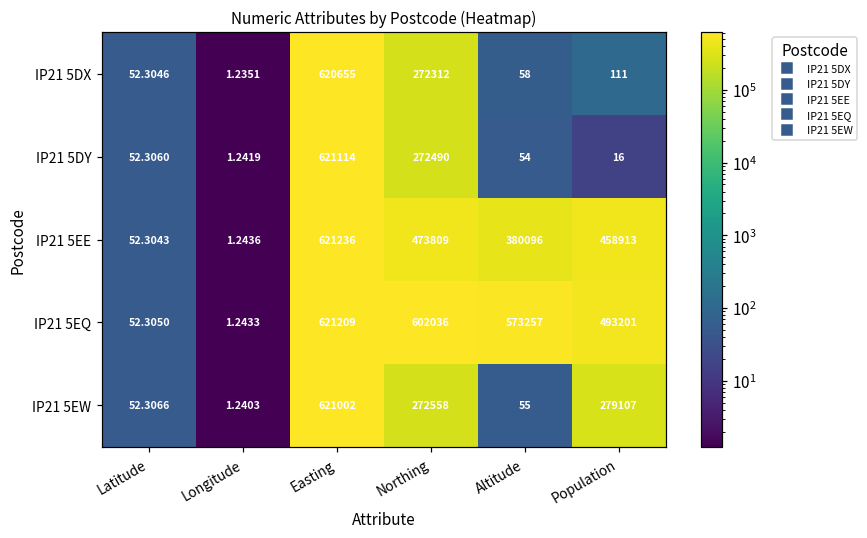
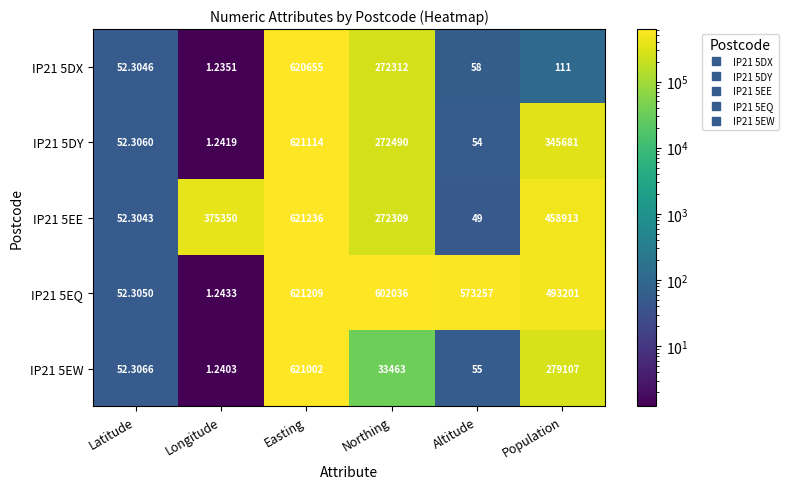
  {
    "IP21 5DX": {
      "Latitude": 52.3046,
      "Longitude": 1.2351,
      "Easting": 620655,
      "Northing": 272312,
      "Altitude": 58,
      "Population": 111
    },
    "IP21 5DY": {
      "Latitude": 52.3060,
      "Longitude": 1.2419,
      "Easting": 621114,
      "Northing": 272490,
      "Altitude": 54,
-     "Population": 16
+     "Population": 345681
    },
    "IP21 5EE": {
      "Latitude": 52.3043,
-     "Longitude": 1.2436,
+     "Longitude": 375350,
      "Easting": 621236,
-     "Northing": 473809,
-     "Altitude": 380096,
+     "Northing": 272309,
+     "Altitude": 49,
      "Population": 458913
    },
    "IP21 5EQ": {
      "Latitude": 52.3050,
      "Longitude": 1.2433,
      "Easting": 621209,
      "Northing": 602036,
      "Altitude": 573257,
      "Population": 493201
    },
    "IP21 5EW": {
      "Latitude": 52.3066,
      "Longitude": 1.2403,
      "Easting": 621002,
-     "Northing": 272558,
+     "Northing": 33463,
      "Altitude": 55,
      "Population": 279107
    }
  }
